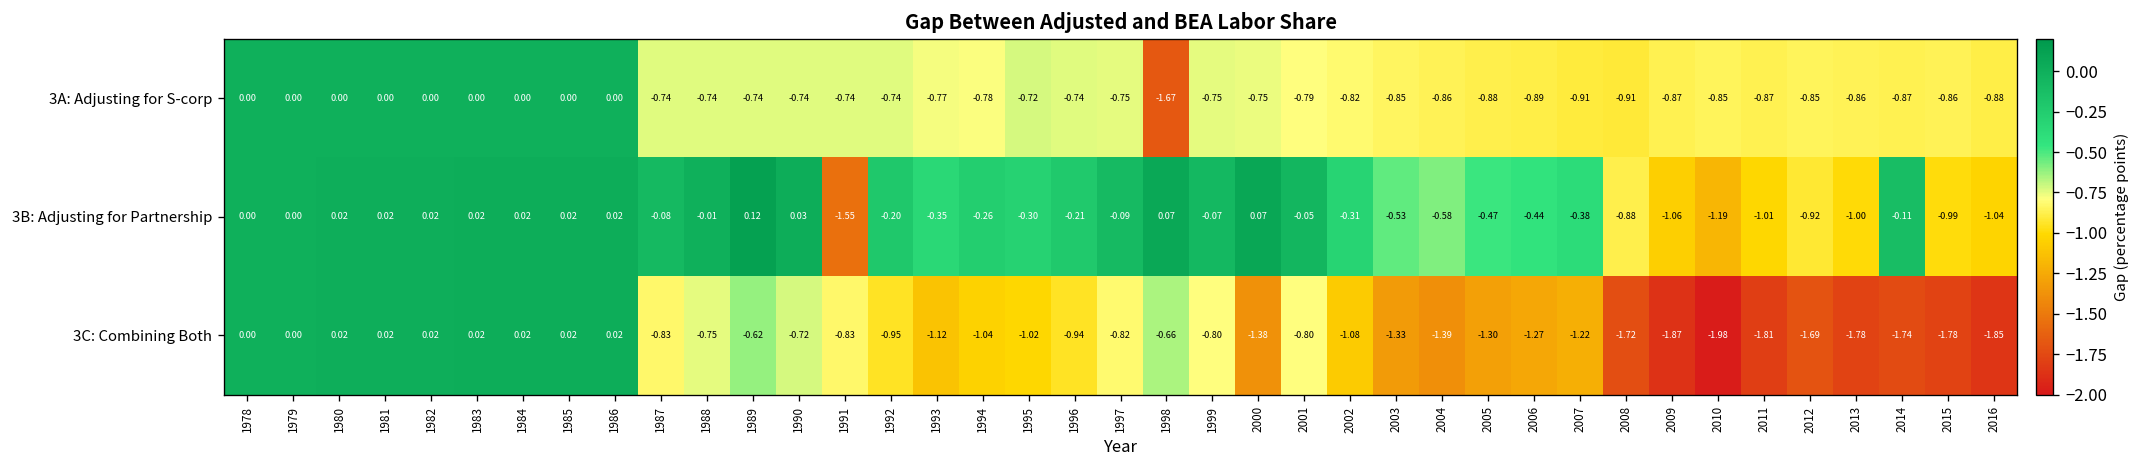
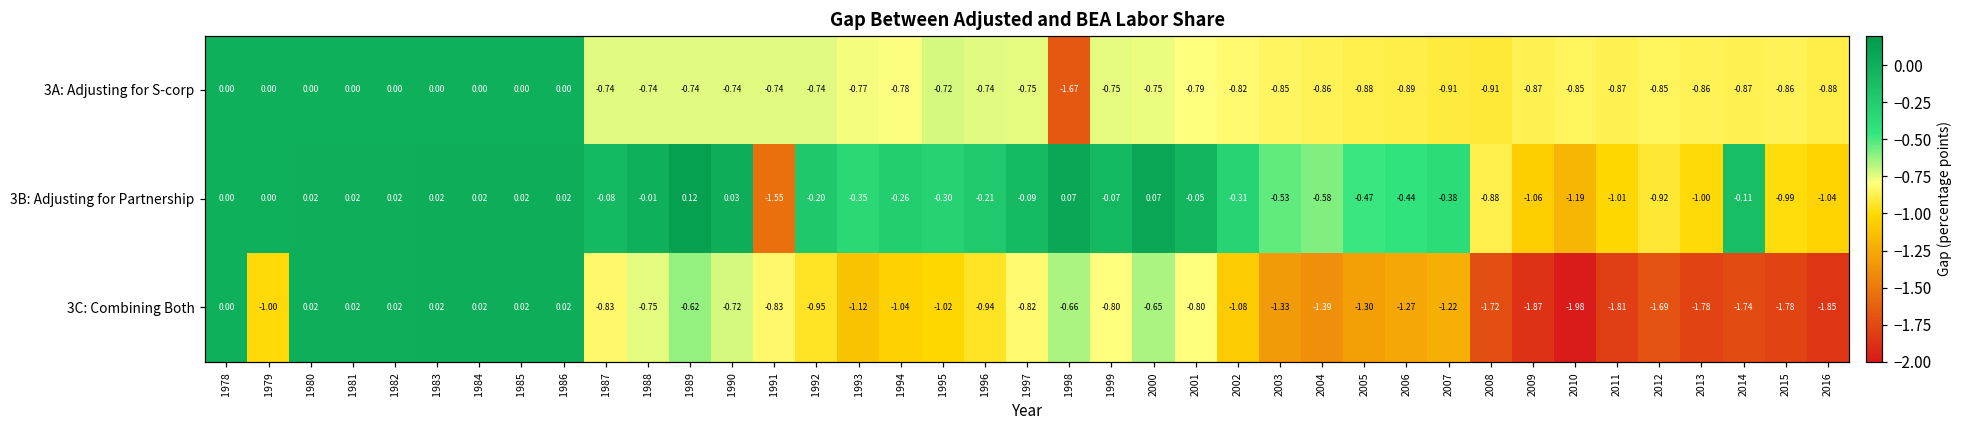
  {
    "3A: Adjusting for S-corp": {
      "1978": 0.00,
      "1979": 0.00,
      "1980": 0.00,
      "1981": 0.00,
      "1982": 0.00,
      "1983": 0.00,
      "1984": 0.00,
      "1985": 0.00,
      "1986": 0.00,
      "1987": -0.74,
      "1988": -0.74,
      "1989": -0.74,
      "1990": -0.74,
      "1991": -0.74,
      "1992": -0.74,
      "1993": -0.77,
      "1994": -0.78,
      "1995": -0.72,
      "1996": -0.74,
      "1997": -0.75,
      "1998": -1.67,
      "1999": -0.75,
      "2000": -0.75,
      "2001": -0.79,
      "2002": -0.82,
      "2003": -0.85,
      "2004": -0.86,
      "2005": -0.88,
      "2006": -0.89,
      "2007": -0.91,
      "2008": -0.91,
      "2009": -0.87,
      "2010": -0.85,
      "2011": -0.87,
      "2012": -0.85,
      "2013": -0.86,
      "2014": -0.87,
      "2015": -0.86,
      "2016": -0.88
    },
    "3B: Adjusting for Partnership": {
      "1978": 0.00,
      "1979": 0.00,
      "1980": 0.02,
      "1981": 0.02,
      "1982": 0.02,
      "1983": 0.02,
      "1984": 0.02,
      "1985": 0.02,
      "1986": 0.02,
      "1987": -0.08,
      "1988": -0.01,
      "1989": 0.12,
      "1990": 0.03,
      "1991": -1.55,
      "1992": -0.20,
      "1993": -0.35,
      "1994": -0.26,
      "1995": -0.30,
      "1996": -0.21,
      "1997": -0.09,
      "1998": 0.07,
      "1999": -0.07,
      "2000": 0.07,
      "2001": -0.05,
      "2002": -0.31,
      "2003": -0.53,
      "2004": -0.58,
      "2005": -0.47,
      "2006": -0.44,
      "2007": -0.38,
      "2008": -0.88,
      "2009": -1.06,
      "2010": -1.19,
      "2011": -1.01,
      "2012": -0.92,
      "2013": -1.00,
      "2014": -0.11,
      "2015": -0.99,
      "2016": -1.04
    },
    "3C: Combining Both": {
      "1978": 0.00,
-     "1979": 0.00,
+     "1979": -1.00,
      "1980": 0.02,
      "1981": 0.02,
      "1982": 0.02,
      "1983": 0.02,
      "1984": 0.02,
      "1985": 0.02,
      "1986": 0.02,
      "1987": -0.83,
      "1988": -0.75,
      "1989": -0.62,
      "1990": -0.72,
      "1991": -0.83,
      "1992": -0.95,
      "1993": -1.12,
      "1994": -1.04,
      "1995": -1.02,
      "1996": -0.94,
      "1997": -0.82,
      "1998": -0.66,
      "1999": -0.80,
-     "2000": -1.38,
+     "2000": -0.65,
      "2001": -0.80,
      "2002": -1.08,
      "2003": -1.33,
      "2004": -1.39,
      "2005": -1.30,
      "2006": -1.27,
      "2007": -1.22,
      "2008": -1.72,
      "2009": -1.87,
      "2010": -1.98,
      "2011": -1.81,
      "2012": -1.69,
      "2013": -1.78,
      "2014": -1.74,
      "2015": -1.78,
      "2016": -1.85
    }
  }
